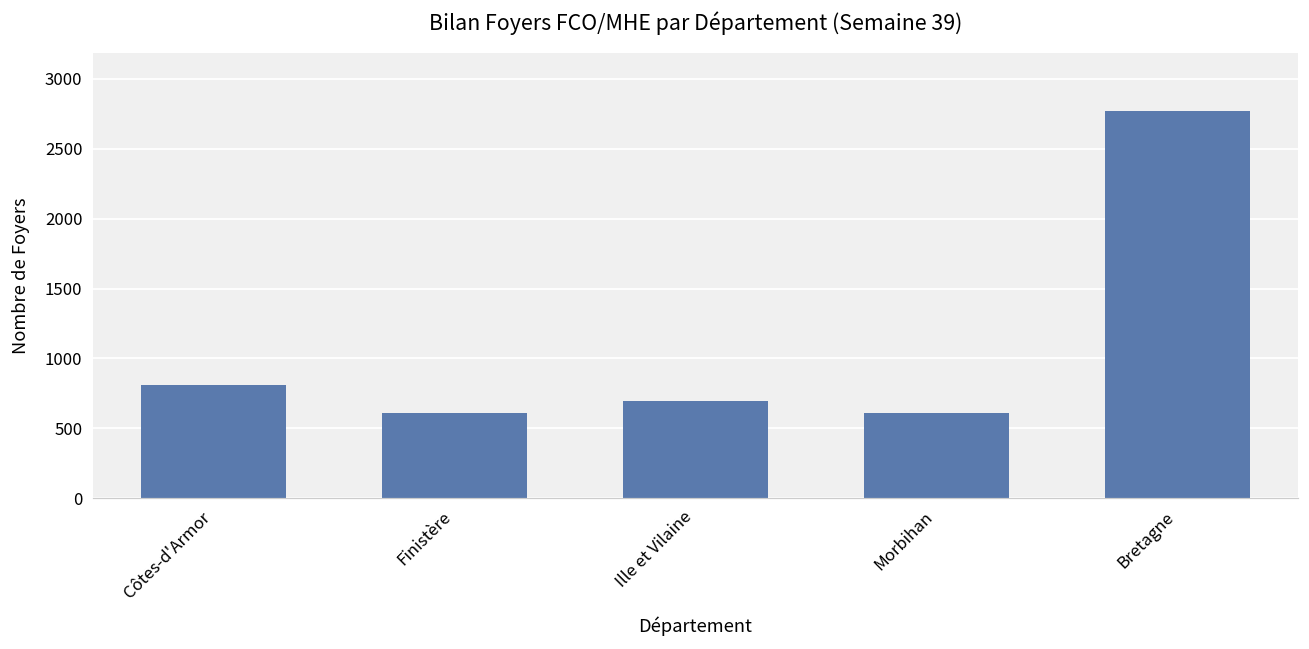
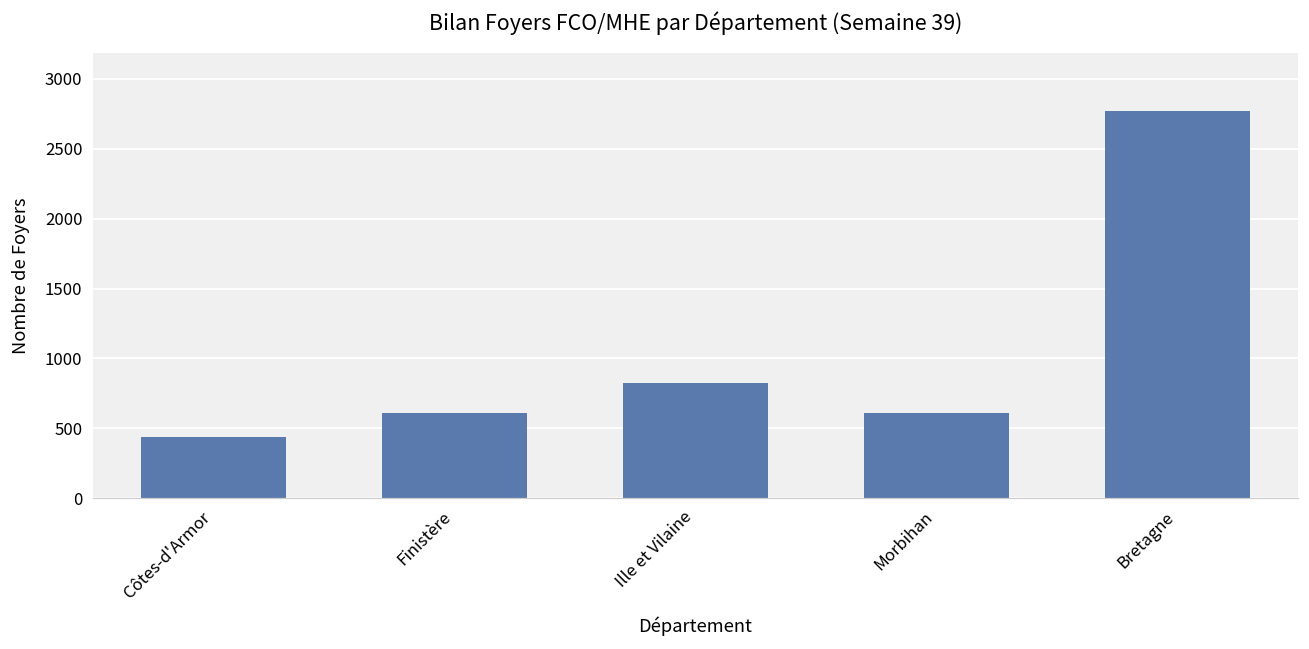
  {
-   "Côtes-d'Armor": 810,
+   "Côtes-d'Armor": 440,
    "Finistère": 610,
-   "Ille et Vilaine": 700,
+   "Ille et Vilaine": 830,
    "Morbihan": 610,
    "Bretagne": 2770
  }
